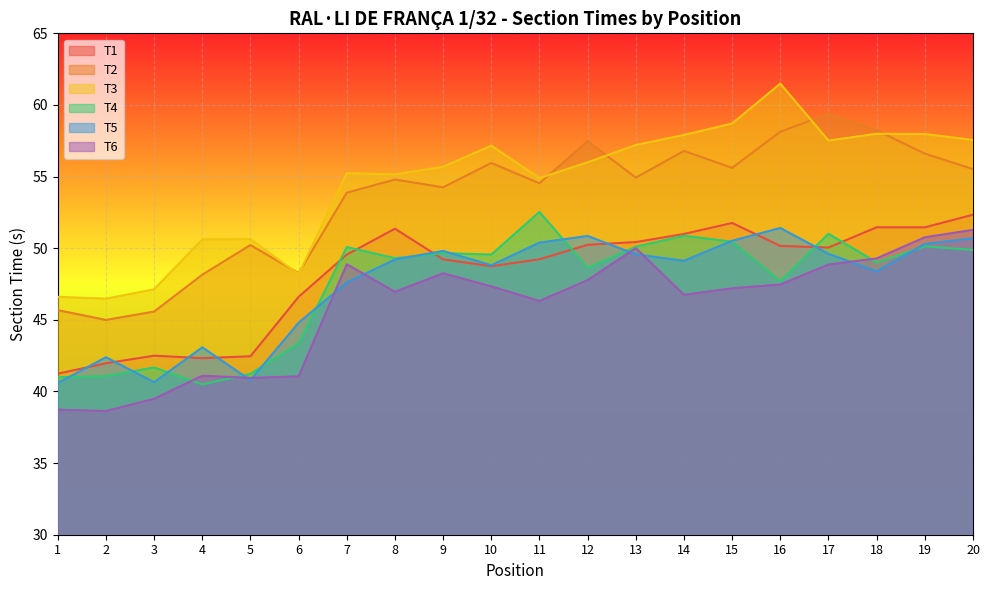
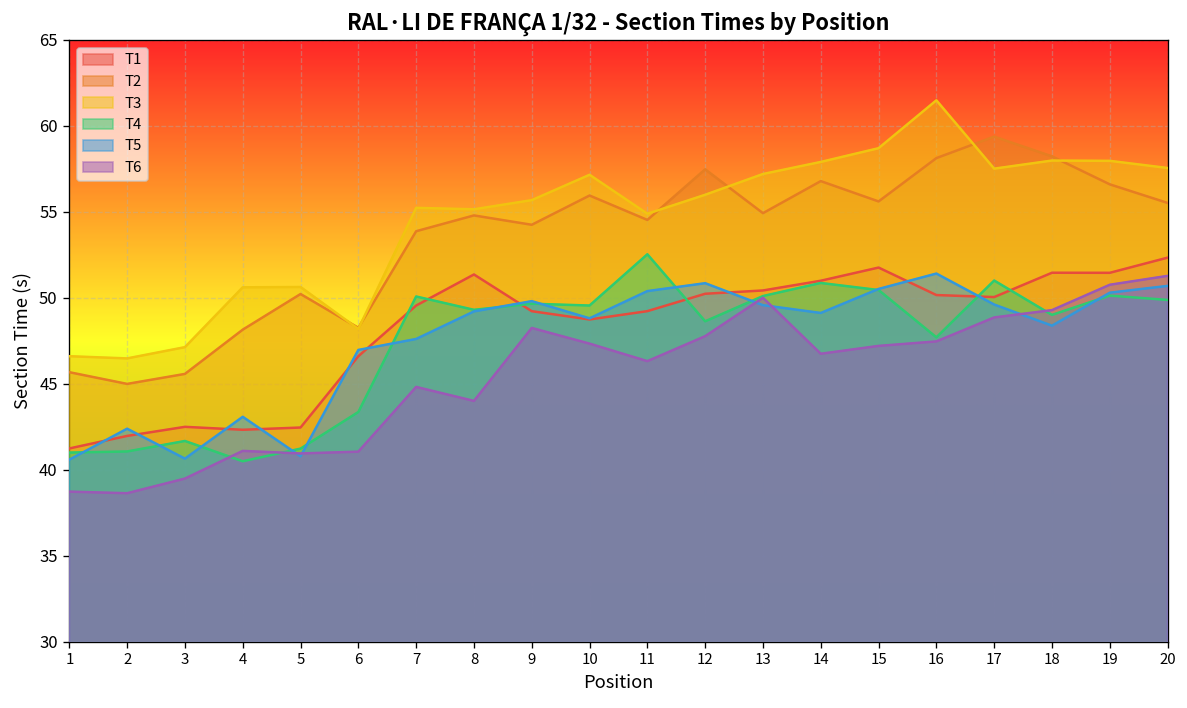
  {
    "T4": {
      "1": 41.0,
      "2": 41.1,
      "3": 41.7,
      "4": 40.5,
      "5": 41.2,
      "6": 43.4,
      "7": 50.1,
      "10": 49.6,
      "11": 52.5,
      "12": 48.6,
      "16": 47.7,
      "17": 51.0,
      "18": 49.0,
      "20": 49.9
    },
    "T5": {
      "1": 40.6,
      "2": 42.4,
      "3": 40.6,
      "4": 43.1,
-     "6": 44.8,
+     "6": 47.0,
      "7": 47.6,
      "11": 50.4,
      "12": 50.9,
      "13": 49.6,
      "14": 49.1,
      "16": 51.4,
      "17": 49.6,
      "18": 48.4,
      "20": 50.7
    },
    "T6": {
      "1": 38.7,
      "2": 38.6,
      "3": 39.5,
      "4": 41.1,
      "6": 41.1,
-     "7": 48.9,
-     "8": 47.0,
+     "7": 44.8,
+     "8": 44.0,
      "9": 48.2,
      "10": 47.3,
      "11": 46.3,
      "12": 47.8,
      "14": 46.7,
      "15": 47.2,
      "16": 47.5,
      "17": 48.9,
      "18": 49.3,
      "19": 50.8,
      "20": 51.3
    }
  }
